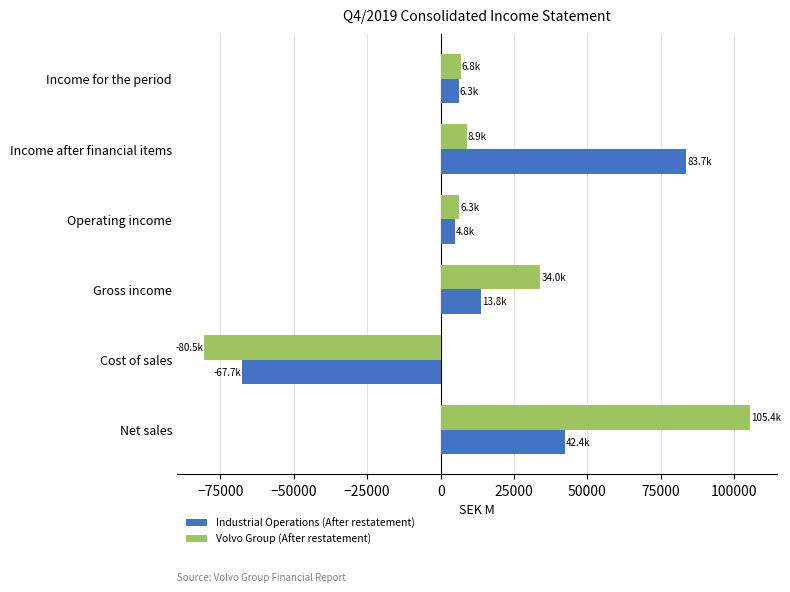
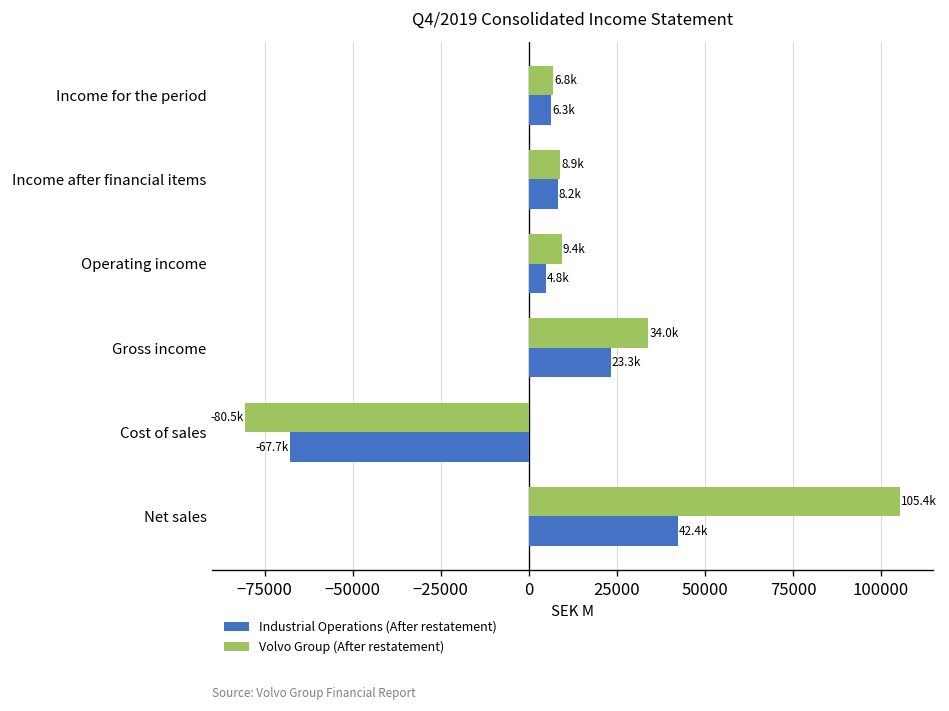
  {
    "Industrial Operations (After restatement)": {
      "Income for the period": "6.3k",
-     "Income after financial items": "83.7k",
+     "Income after financial items": "8.2k",
      "Operating income": "4.8k",
-     "Gross income": "13.8k",
+     "Gross income": "23.3k",
      "Cost of sales": "-67.7k",
      "Net sales": "42.4k"
    },
    "Volvo Group (After restatement)": {
      "Income for the period": "6.8k",
      "Income after financial items": "8.9k",
-     "Operating income": "6.3k",
+     "Operating income": "9.4k",
      "Gross income": "34.0k",
      "Cost of sales": "-80.5k",
      "Net sales": "105.4k"
    }
  }
